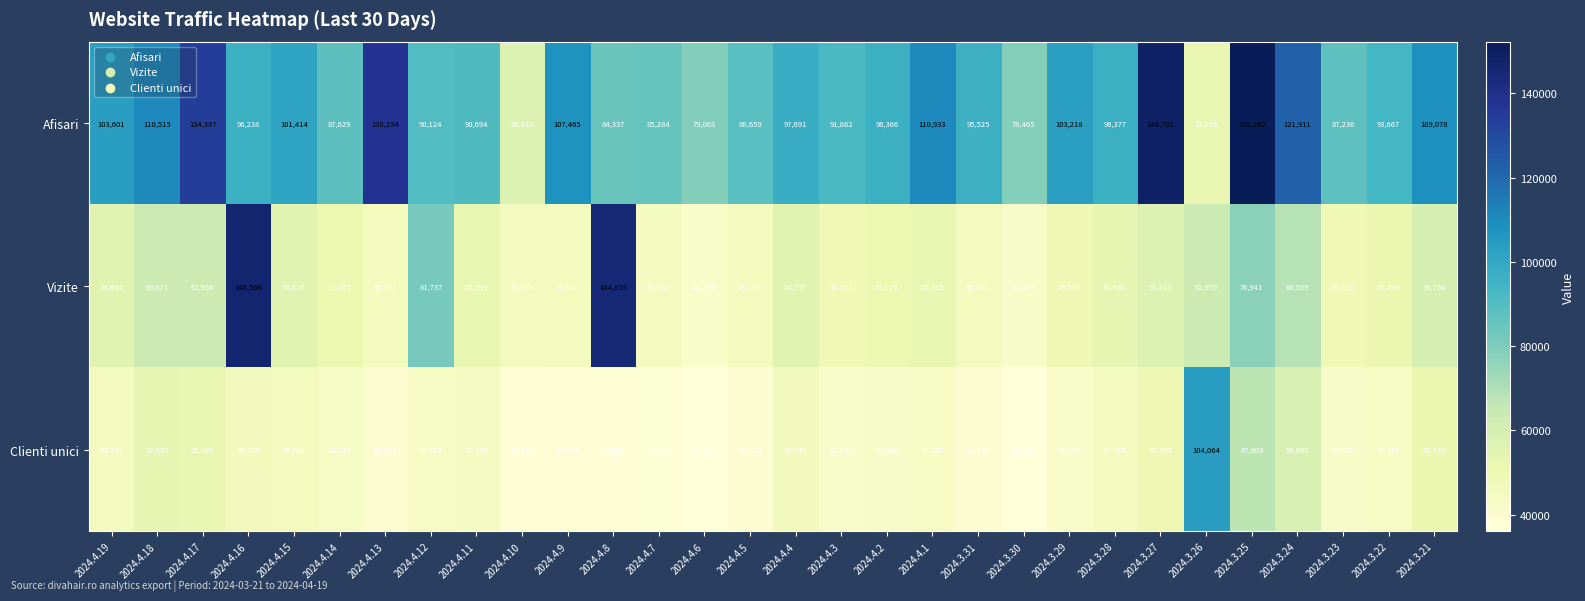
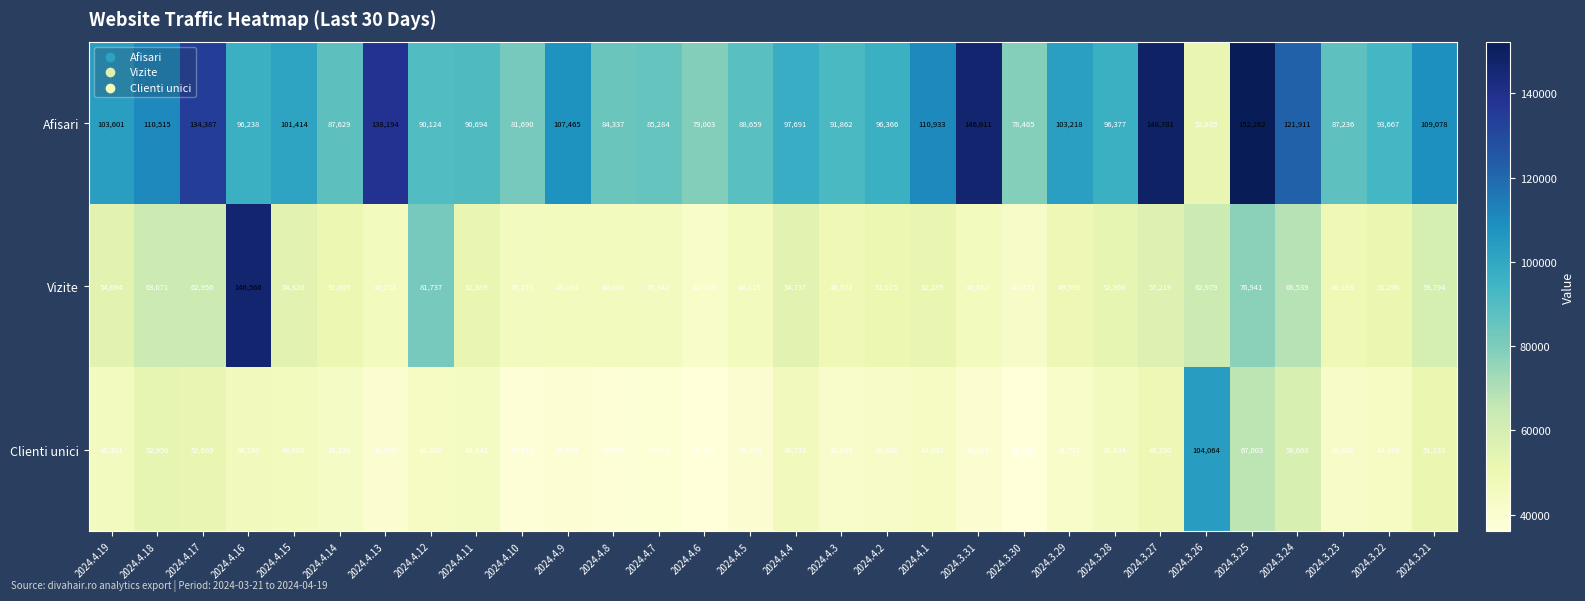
  {
    "Afisari": {
      "2024.4.19": "103,601",
      "2024.4.18": "110,515",
      "2024.4.17": "134,387",
      "2024.4.16": "96,238",
      "2024.4.15": "101,414",
      "2024.4.14": "87,629",
      "2024.4.13": "138,194",
      "2024.4.12": "90,124",
      "2024.4.11": "90,694",
-     "2024.4.10": "56,632",
+     "2024.4.10": "81,690",
      "2024.4.9": "107,465",
      "2024.4.8": "84,337",
      "2024.4.7": "85,284",
      "2024.4.6": "79,003",
      "2024.4.5": "88,659",
      "2024.4.4": "97,691",
      "2024.4.3": "91,862",
      "2024.4.2": "96,366",
      "2024.4.1": "110,933",
-     "2024.3.31": "95,525",
+     "2024.3.31": "146,611",
      "2024.3.30": "78,465",
      "2024.3.29": "103,218",
      "2024.3.28": "96,377",
      "2024.3.27": "148,781",
      "2024.3.26": "52,835",
      "2024.3.25": "152,262",
      "2024.3.24": "121,911",
      "2024.3.23": "87,236",
      "2024.3.22": "93,667",
      "2024.3.21": "109,078"
    },
    "Vizite": {
      "2024.4.19": "54,694",
      "2024.4.18": "63,071",
      "2024.4.17": "62,956",
      "2024.4.16": "146,566",
      "2024.4.15": "54,820",
      "2024.4.14": "51,005",
      "2024.4.13": "46,258",
      "2024.4.12": "81,737",
      "2024.4.11": "52,389",
      "2024.4.10": "45,273",
      "2024.4.9": "46,134",
-     "2024.4.8": "144,855",
+     "2024.4.8": "46,048",
      "2024.4.7": "45,342",
      "2024.4.6": "42,325",
      "2024.4.5": "46,115",
      "2024.4.4": "54,737",
      "2024.4.3": "48,872",
      "2024.4.2": "51,015",
      "2024.4.1": "52,285",
      "2024.3.31": "46,452",
      "2024.3.30": "42,471",
      "2024.3.29": "49,598",
      "2024.3.28": "52,966",
      "2024.3.27": "57,219",
      "2024.3.26": "62,979",
      "2024.3.25": "76,941",
      "2024.3.24": "68,539",
      "2024.3.23": "49,193",
      "2024.3.22": "51,296",
      "2024.3.21": "59,794"
    },
    "Clienti unici": {
      "2024.4.19": "45,381",
      "2024.4.18": "52,950",
      "2024.4.17": "52,669",
      "2024.4.16": "46,740",
      "2024.4.15": "46,060",
      "2024.4.14": "43,330",
      "2024.4.12": "44,202",
      "2024.4.11": "44,442",
      "2024.4.4": "46,732",
      "2024.4.3": "41,199",
      "2024.4.2": "42,802",
      "2024.4.1": "44,202",
      "2024.3.29": "41,751",
      "2024.3.28": "45,484",
      "2024.3.27": "49,330",
      "2024.3.26": "104,064",
      "2024.3.25": "67,003",
      "2024.3.24": "58,668",
      "2024.3.23": "42,602",
      "2024.3.22": "44,166",
      "2024.3.21": "51,133"
    }
  }
